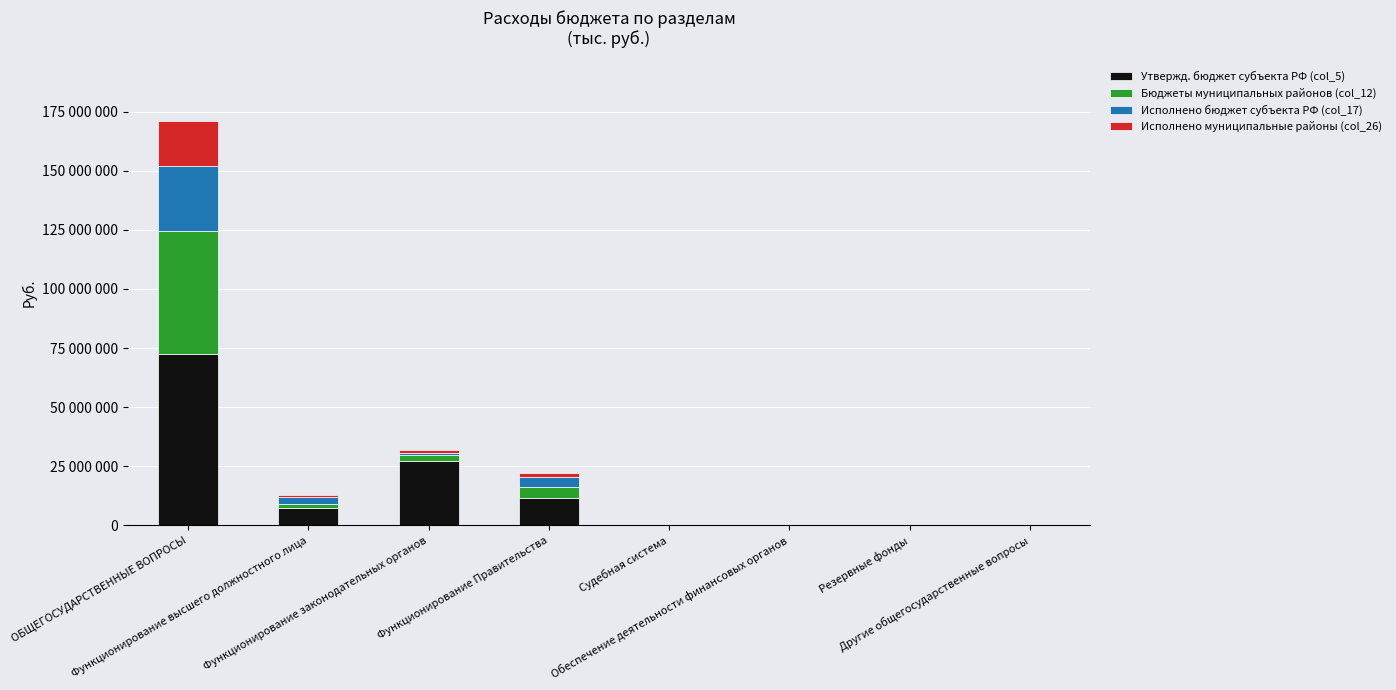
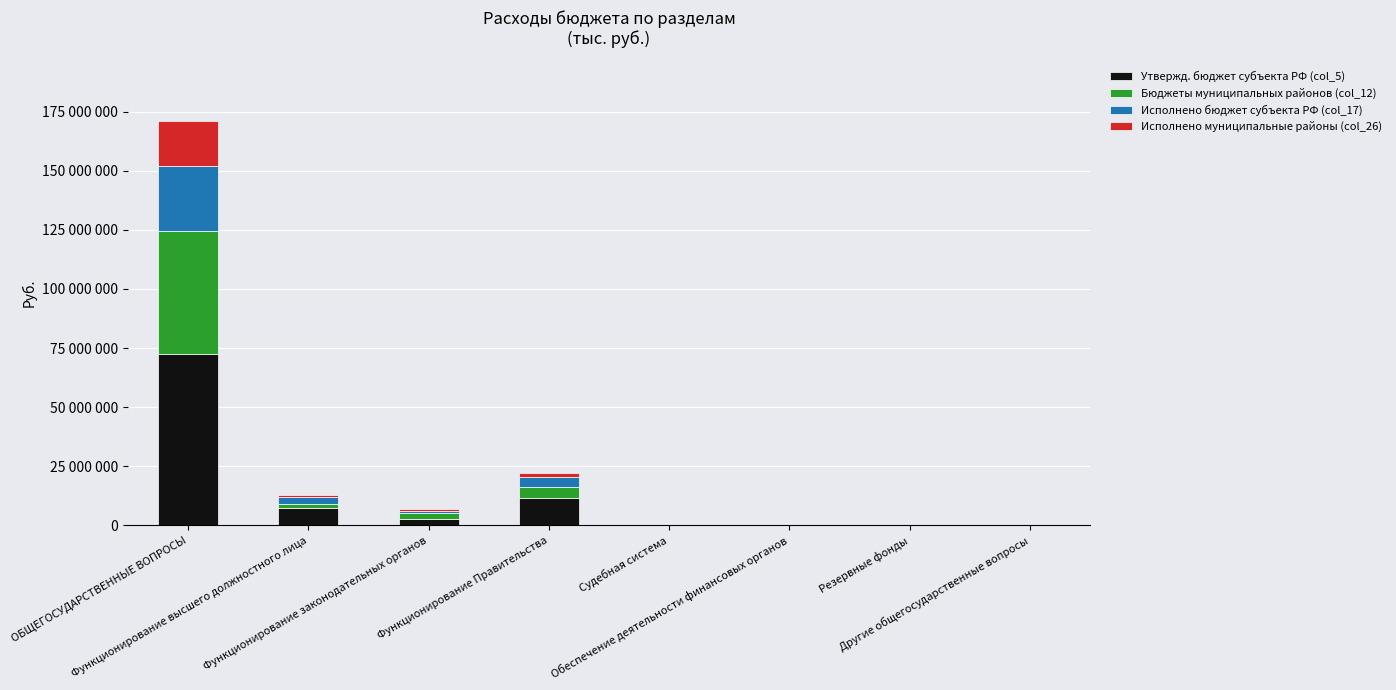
  {
    "Утвержд. бюджет субъекта РФ (col_5)": {
      "ОБЩЕГОСУДАРСТВЕННЫЕ ВОПРОСЫ": 73000000,
      "Функционирование высшего должностного лица": 7000000,
-     "Функционирование законодательных органов": 27000000,
+     "Функционирование законодательных органов": 3000000,
      "Функционирование Правительства": 12000000,
      "Обеспечение деятельности финансовых органов": 0,
      "Резервные фонды": 0,
      "Другие общегосударственные вопросы": 0
    },
    "Бюджеты муниципальных районов (col_12)": {
      "ОБЩЕГОСУДАРСТВЕННЫЕ ВОПРОСЫ": 52000000,
      "Функционирование высшего должностного лица": 2000000,
      "Функционирование законодательных органов": 3000000,
      "Функционирование Правительства": 4000000,
      "Обеспечение деятельности финансовых органов": 0,
      "Резервные фонды": 0,
      "Другие общегосударственные вопросы": 0
    },
    "Исполнено бюджет субъекта РФ (col_17)": {
      "ОБЩЕГОСУДАРСТВЕННЫЕ ВОПРОСЫ": 27000000,
      "Функционирование высшего должностного лица": 3000000,
      "Функционирование Правительства": 4000000,
      "Судебная система": 0,
      "Обеспечение деятельности финансовых органов": 0,
      "Резервные фонды": 0,
      "Другие общегосударственные вопросы": 0
    },
    "Исполнено муниципальные районы (col_26)": {
      "ОБЩЕГОСУДАРСТВЕННЫЕ ВОПРОСЫ": 19000000,
      "Функционирование Правительства": 2000000,
      "Судебная система": 0,
      "Обеспечение деятельности финансовых органов": 0,
      "Резервные фонды": 0,
      "Другие общегосударственные вопросы": 0
    }
  }
